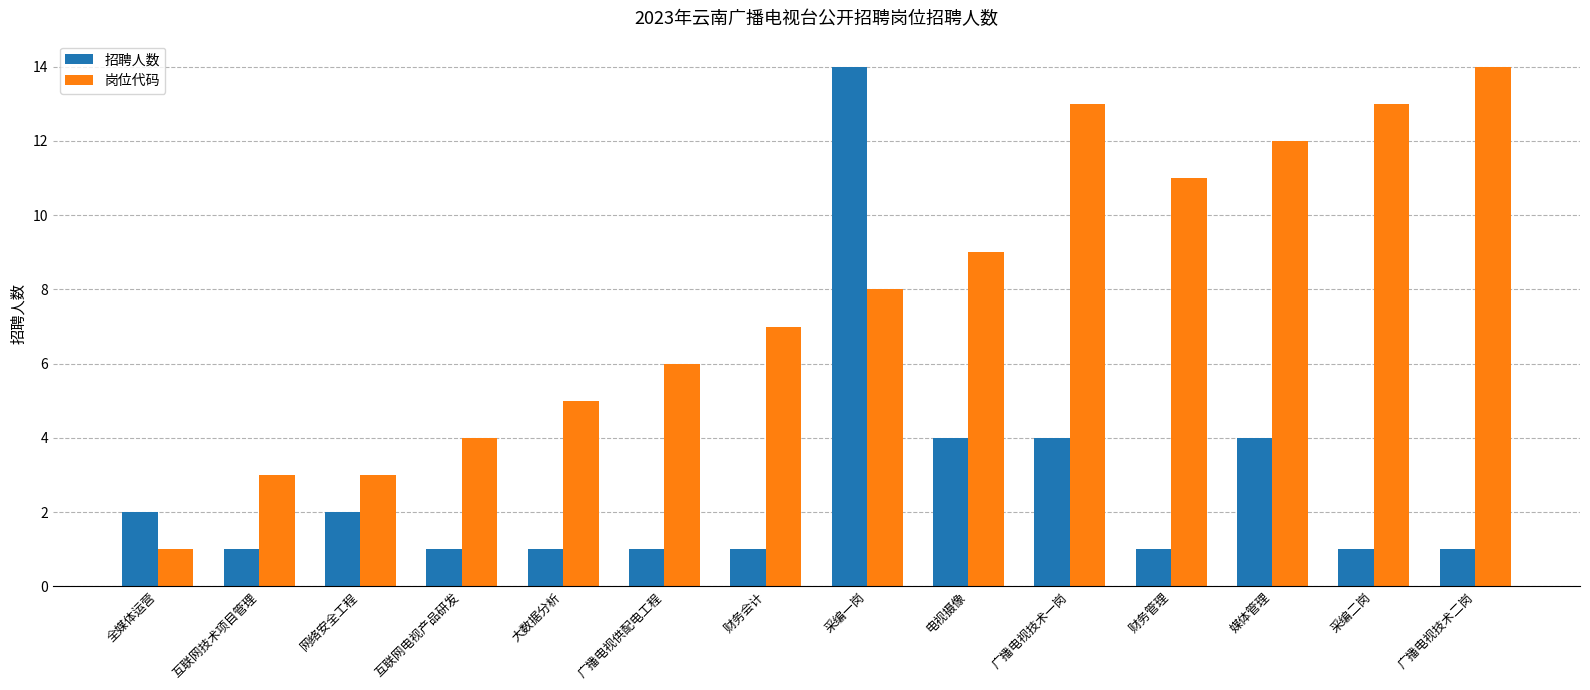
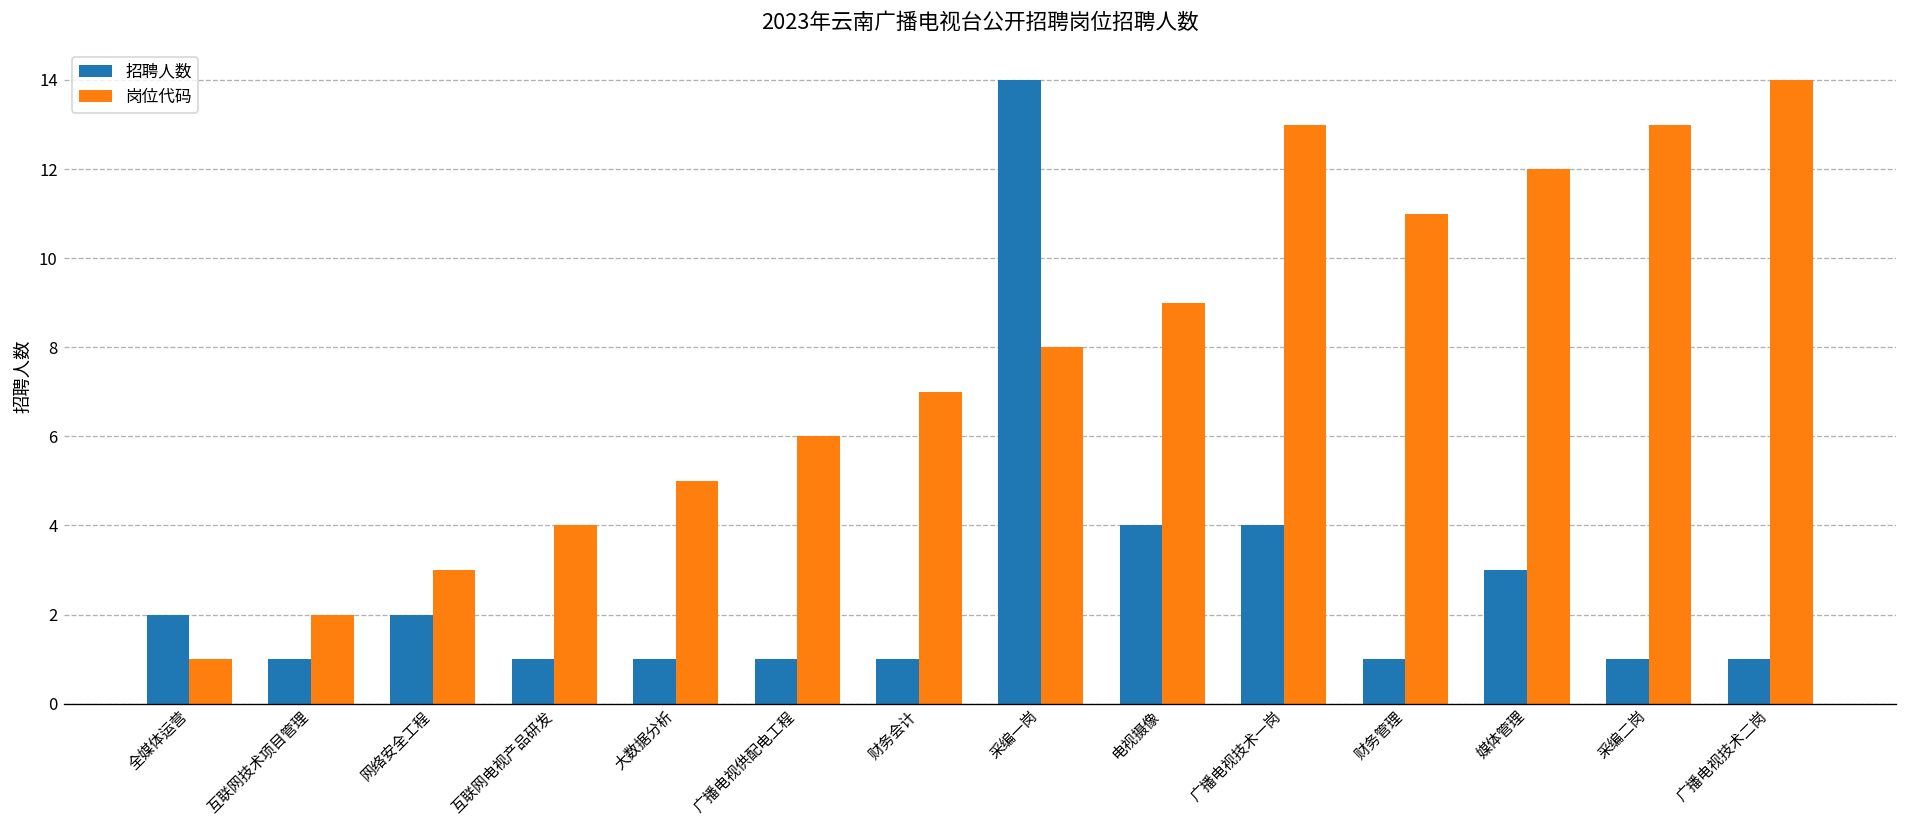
  {
    "招聘人数": {
      "全媒体运营": 2,
      "互联网技术项目管理": 1,
      "网络安全工程": 2,
      "互联网电视产品研发": 1,
      "大数据分析": 1,
      "广播电视供配电工程": 1,
      "财务会计": 1,
      "采编一岗": 14,
      "电视摄像": 4,
      "广播电视技术一岗": 4,
      "财务管理": 1,
-     "媒体管理": 4,
+     "媒体管理": 3,
      "采编二岗": 1,
      "广播电视技术二岗": 1
    },
    "岗位代码": {
      "全媒体运营": 1,
-     "互联网技术项目管理": 3,
+     "互联网技术项目管理": 2,
      "网络安全工程": 3,
      "互联网电视产品研发": 4,
      "大数据分析": 5,
      "广播电视供配电工程": 6,
      "财务会计": 7,
      "采编一岗": 8,
      "电视摄像": 9,
      "广播电视技术一岗": 13,
      "财务管理": 11,
      "媒体管理": 12,
      "采编二岗": 13,
      "广播电视技术二岗": 14
    }
  }
